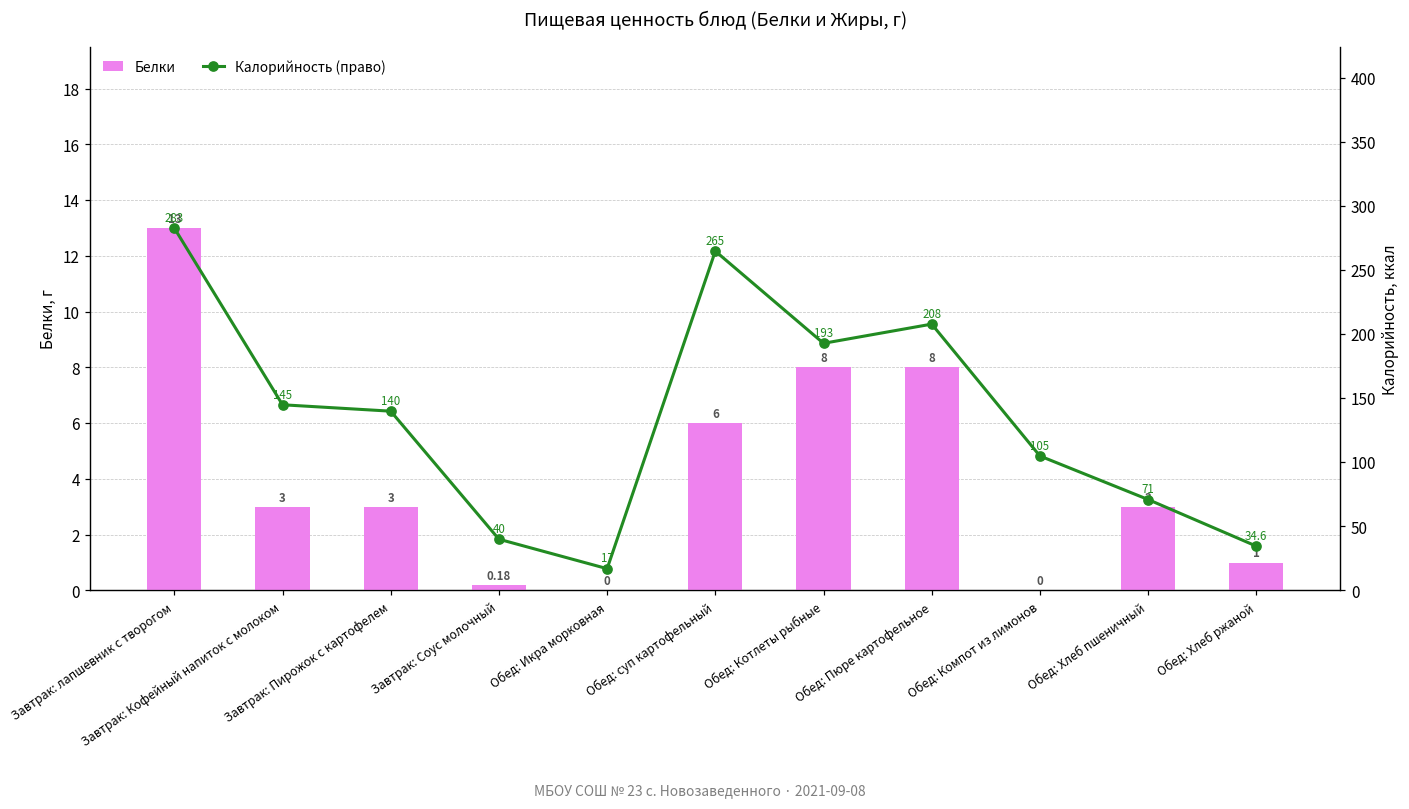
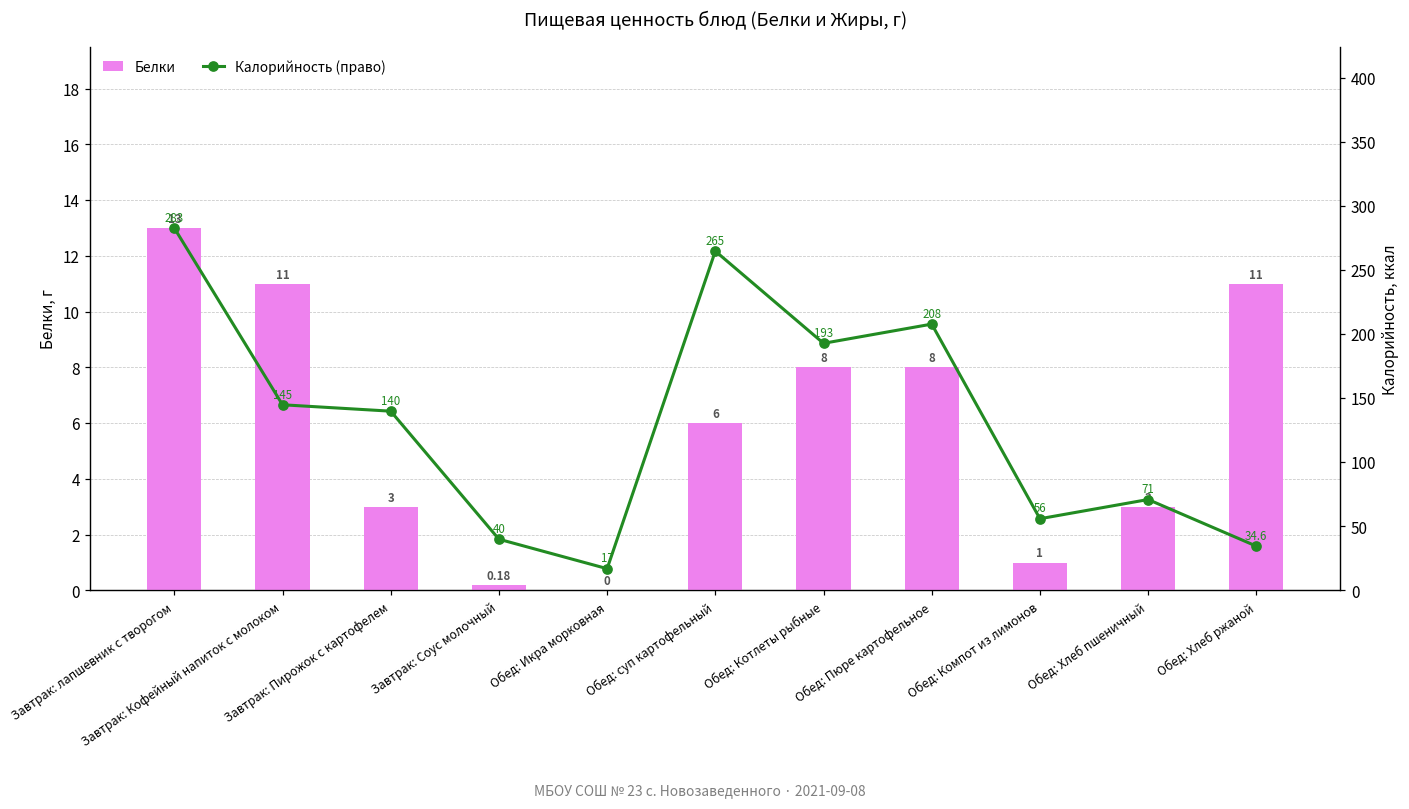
  {
    "Белки": {
-     "Завтрак: Кофейный напиток с молоком": 3,
+     "Завтрак: Кофейный напиток с молоком": 11,
      "Завтрак: Пирожок с картофелем": 3,
      "Завтрак: Соус молочный": 0.18,
      "Обед: Икра морковная": 0,
      "Обед: суп картофельный": 6,
      "Обед: Котлеты рыбные": 8,
      "Обед: Пюре картофельное": 8,
-     "Обед: Компот из лимонов": 0,
-     "Обед: Хлеб ржаной": 1
+     "Обед: Компот из лимонов": 1,
+     "Обед: Хлеб ржаной": 11
    },
    "Калорийность (право)": {
      "Завтрак: Кофейный напиток с молоком": 145,
      "Завтрак: Пирожок с картофелем": 140,
      "Завтрак: Соус молочный": 40,
      "Обед: Икра морковная": 17,
      "Обед: суп картофельный": 265,
      "Обед: Котлеты рыбные": 193,
      "Обед: Пюре картофельное": 208,
-     "Обед: Компот из лимонов": 105,
+     "Обед: Компот из лимонов": 56,
      "Обед: Хлеб пшеничный": 71,
      "Обед: Хлеб ржаной": 34.6
    }
  }
